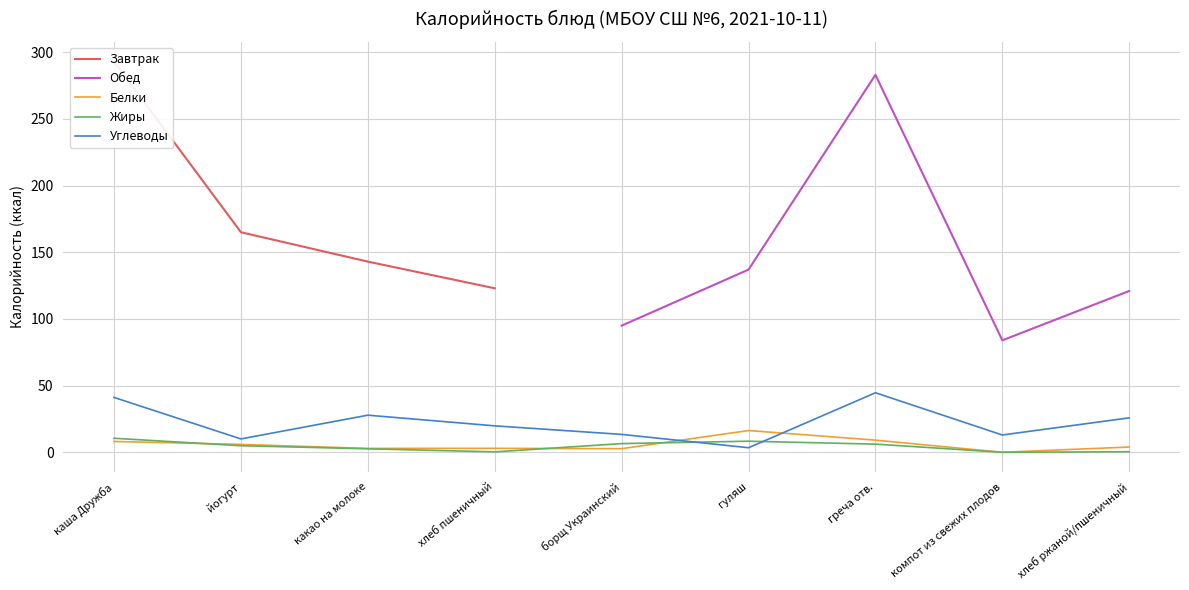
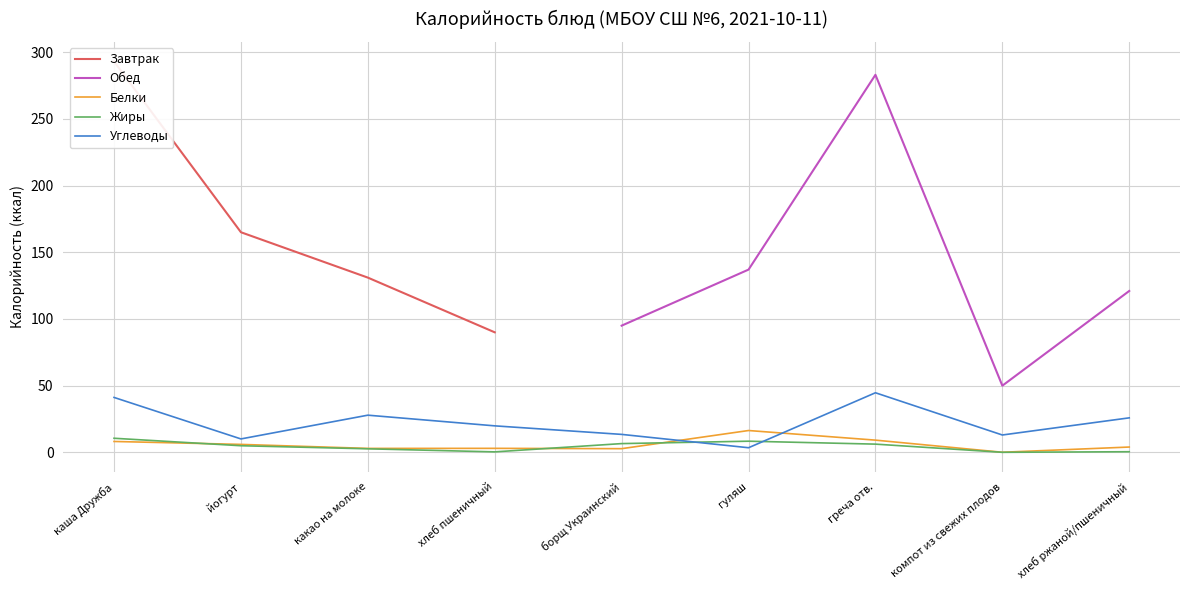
  {
    "Завтрак": {
      "йогурт": 165,
-     "какао на молоке": 143,
-     "хлеб пшеничный": 123
+     "какао на молоке": 131,
+     "хлеб пшеничный": 90
    },
    "Обед": {
      "борщ Украинский": 95,
      "гуляш": 137,
      "греча отв.": 283,
-     "компот из свежих плодов": 84,
+     "компот из свежих плодов": 50,
      "хлеб ржаной/пшеничный": 121
    },
    "Белки": {
      "каша Дружба": 8,
      "хлеб пшеничный": 3,
      "борщ Украинский": 3,
      "гуляш": 16,
      "греча отв.": 9,
      "хлеб ржаной/пшеничный": 4
    },
    "Жиры": {
      "каша Дружба": 11,
      "хлеб пшеничный": 0,
      "борщ Украинский": 7,
      "гуляш": 8,
      "греча отв.": 6,
      "хлеб ржаной/пшеничный": 1
    },
    "Углеводы": {
      "каша Дружба": 41,
      "йогурт": 10,
      "какао на молоке": 28,
      "хлеб пшеничный": 20,
      "борщ Украинский": 14,
      "гуляш": 4,
      "греча отв.": 45,
      "компот из свежих плодов": 13,
      "хлеб ржаной/пшеничный": 26
    }
  }
